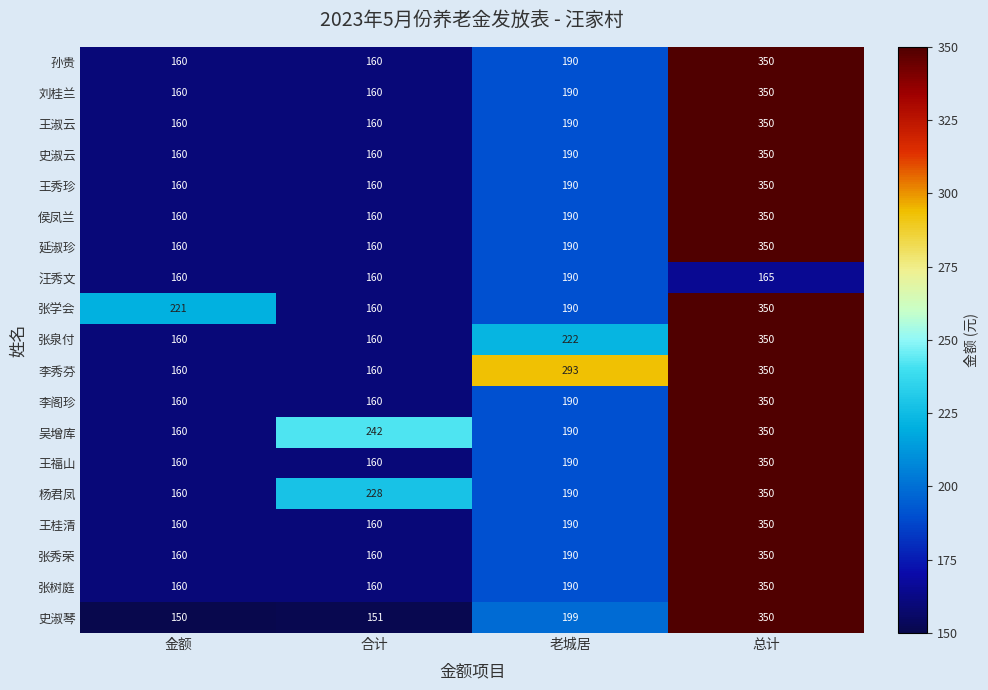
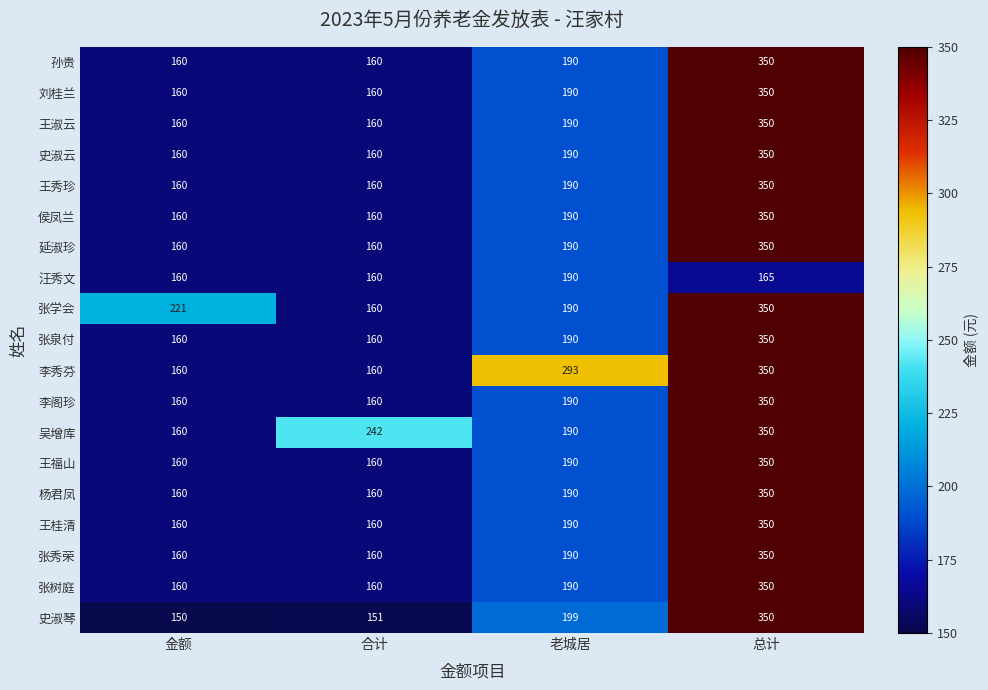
  {
    "孙贵": {
      "金额": 160,
      "合计": 160,
      "老城居": 190,
      "总计": 350
    },
    "刘桂兰": {
      "金额": 160,
      "合计": 160,
      "老城居": 190,
      "总计": 350
    },
    "王淑云": {
      "金额": 160,
      "合计": 160,
      "老城居": 190,
      "总计": 350
    },
    "史淑云": {
      "金额": 160,
      "合计": 160,
      "老城居": 190,
      "总计": 350
    },
    "王秀珍": {
      "金额": 160,
      "合计": 160,
      "老城居": 190,
      "总计": 350
    },
    "侯凤兰": {
      "金额": 160,
      "合计": 160,
      "老城居": 190,
      "总计": 350
    },
    "延淑珍": {
      "金额": 160,
      "合计": 160,
      "老城居": 190,
      "总计": 350
    },
    "汪秀文": {
      "金额": 160,
      "合计": 160,
      "老城居": 190,
      "总计": 165
    },
    "张学会": {
      "金额": 221,
      "合计": 160,
      "老城居": 190,
      "总计": 350
    },
    "张泉付": {
      "金额": 160,
      "合计": 160,
-     "老城居": 222,
+     "老城居": 190,
      "总计": 350
    },
    "李秀芬": {
      "金额": 160,
      "合计": 160,
      "老城居": 293,
      "总计": 350
    },
    "李阁珍": {
      "金额": 160,
      "合计": 160,
      "老城居": 190,
      "总计": 350
    },
    "吴增库": {
      "金额": 160,
      "合计": 242,
      "老城居": 190,
      "总计": 350
    },
    "王福山": {
      "金额": 160,
      "合计": 160,
      "老城居": 190,
      "总计": 350
    },
    "杨君凤": {
      "金额": 160,
-     "合计": 228,
+     "合计": 160,
      "老城居": 190,
      "总计": 350
    },
    "王桂清": {
      "金额": 160,
      "合计": 160,
      "老城居": 190,
      "总计": 350
    },
    "张秀荣": {
      "金额": 160,
      "合计": 160,
      "老城居": 190,
      "总计": 350
    },
    "张树庭": {
      "金额": 160,
      "合计": 160,
      "老城居": 190,
      "总计": 350
    },
    "史淑琴": {
      "金额": 150,
      "合计": 151,
      "老城居": 199,
      "总计": 350
    }
  }
